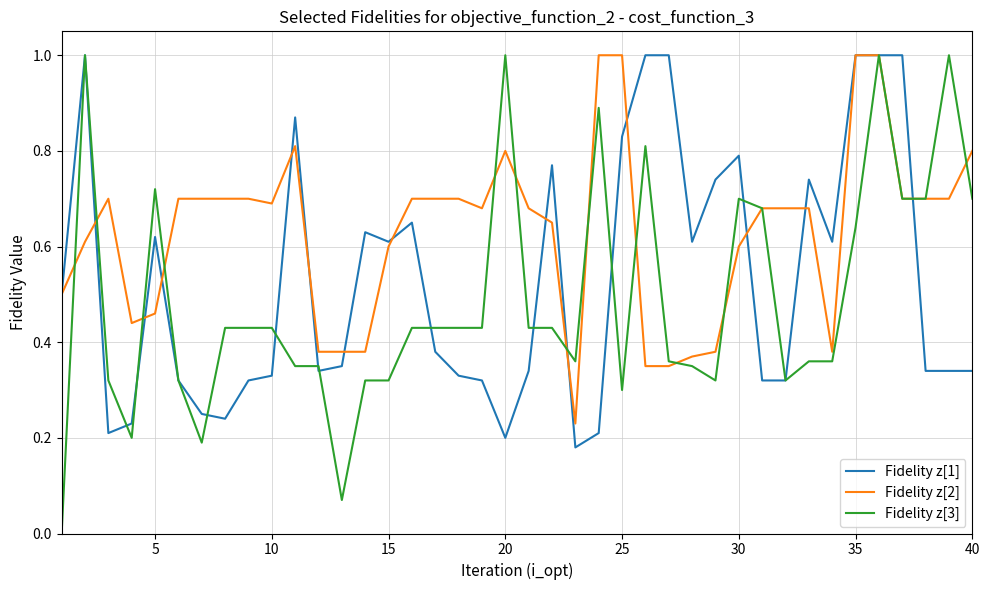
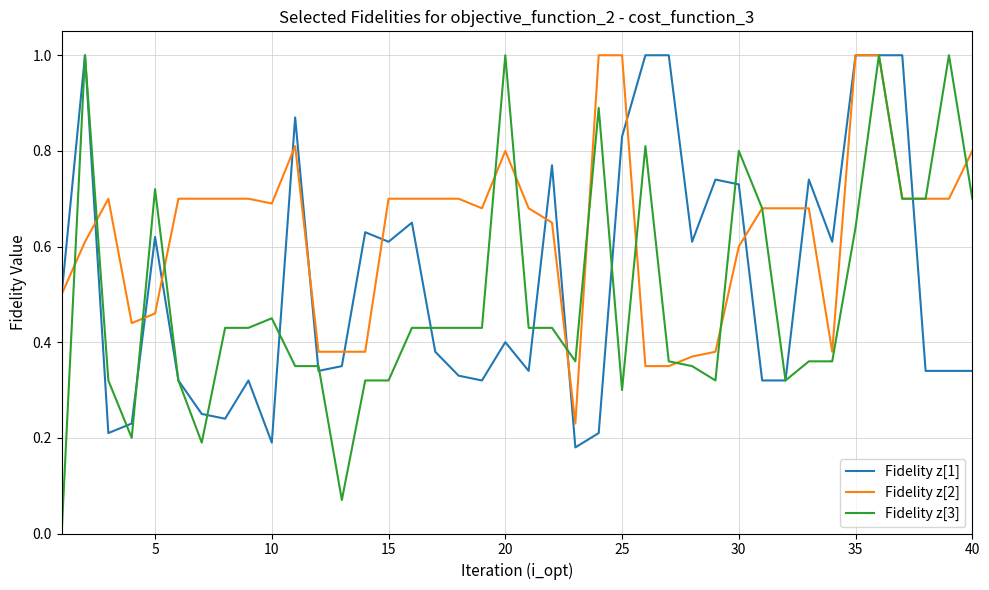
  {
    "Fidelity z[1]": {
      "5": 0.62,
-     "10": 0.33,
+     "10": 0.19,
      "15": 0.61,
-     "20": 0.2,
+     "20": 0.4,
      "25": 0.83,
-     "30": 0.79,
+     "30": 0.73,
      "40": 0.34
    },
    "Fidelity z[2]": {
      "5": 0.46,
      "10": 0.69,
-     "15": 0.6,
+     "15": 0.7,
      "20": 0.8,
      "25": 1.0,
      "30": 0.6,
      "40": 0.8
    },
    "Fidelity z[3]": {
      "5": 0.72,
-     "10": 0.43,
+     "10": 0.45,
      "15": 0.32,
      "20": 1.00,
      "25": 0.30,
-     "30": 0.7,
+     "30": 0.8,
      "35": 0.64,
      "40": 0.70
    }
  }
